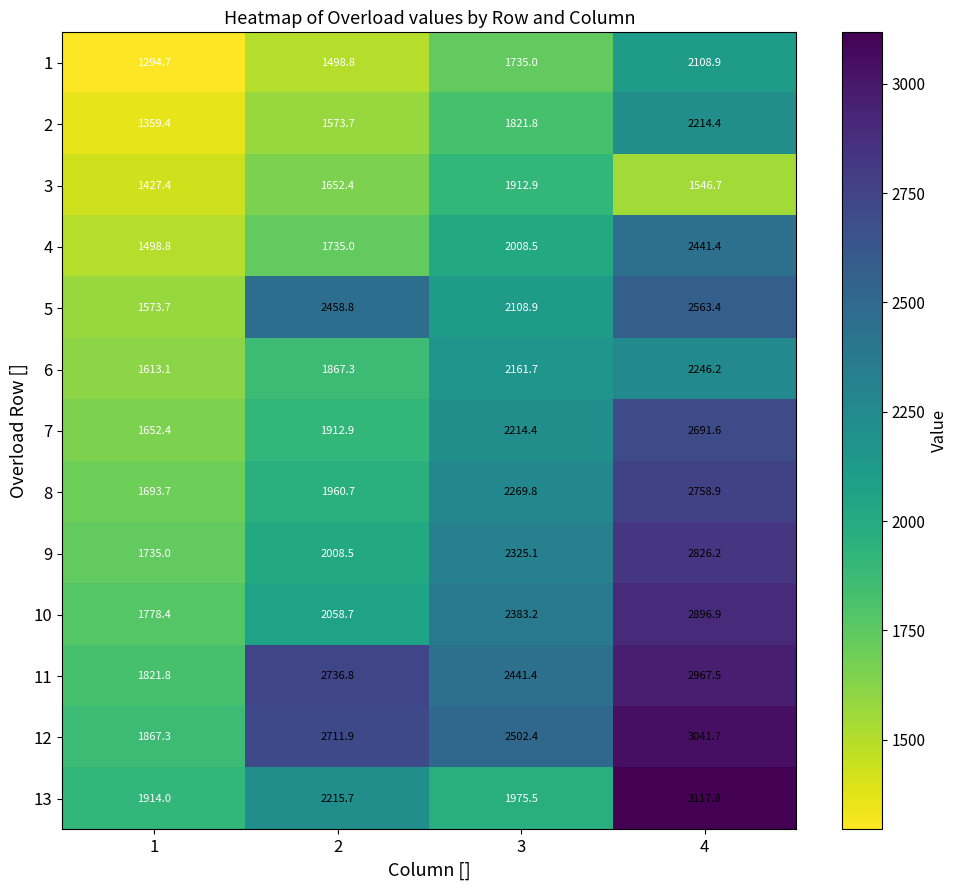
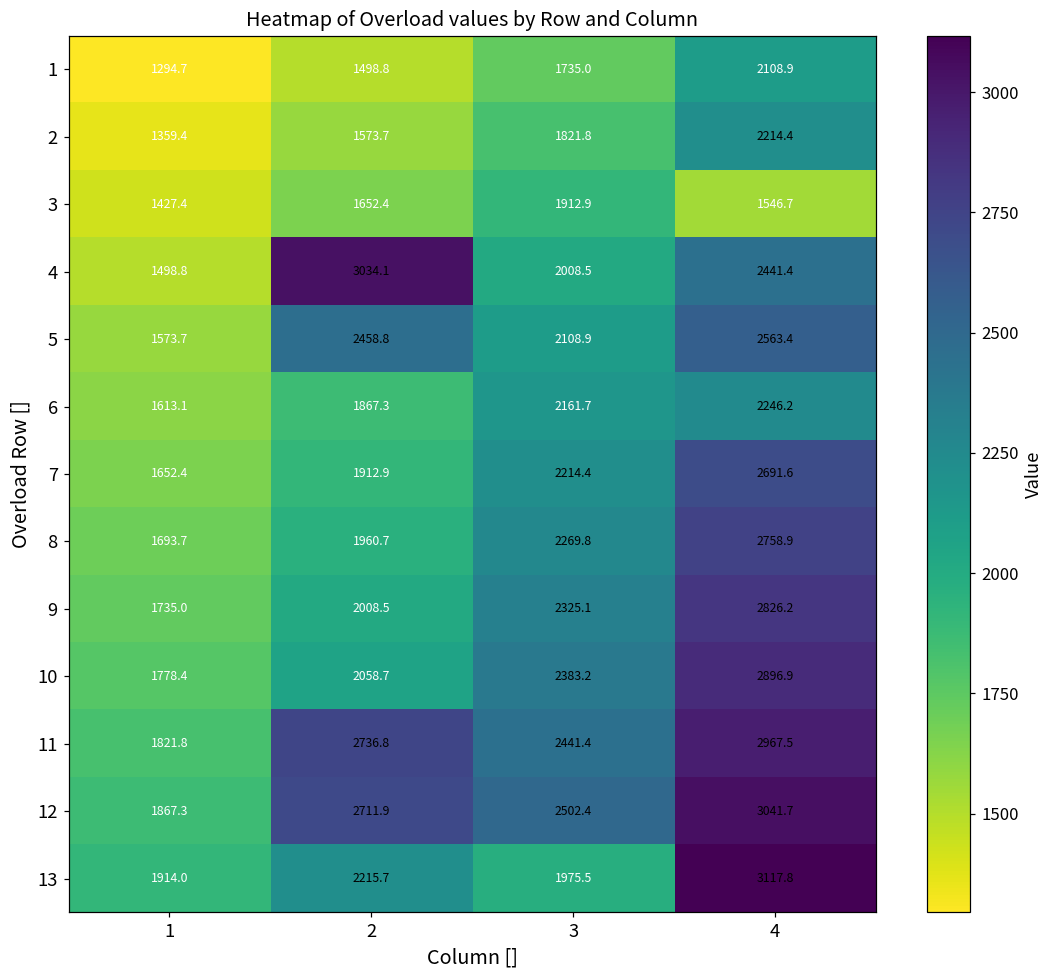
  {
    "1": {
      "1": 1294.7,
      "2": 1498.8,
      "3": 1735.0,
      "4": 2108.9
    },
    "2": {
      "1": 1359.4,
      "2": 1573.7,
      "3": 1821.8,
      "4": 2214.4
    },
    "3": {
      "1": 1427.4,
      "2": 1652.4,
      "3": 1912.9,
      "4": 1546.7
    },
    "4": {
      "1": 1498.8,
-     "2": 1735.0,
+     "2": 3034.1,
      "3": 2008.5,
      "4": 2441.4
    },
    "5": {
      "1": 1573.7,
      "2": 2458.8,
      "3": 2108.9,
      "4": 2563.4
    },
    "6": {
      "1": 1613.1,
      "2": 1867.3,
      "3": 2161.7,
      "4": 2246.2
    },
    "7": {
      "1": 1652.4,
      "2": 1912.9,
      "3": 2214.4,
      "4": 2691.6
    },
    "8": {
      "1": 1693.7,
      "2": 1960.7,
      "3": 2269.8,
      "4": 2758.9
    },
    "9": {
      "1": 1735.0,
      "2": 2008.5,
      "3": 2325.1,
      "4": 2826.2
    },
    "10": {
      "1": 1778.4,
      "2": 2058.7,
      "3": 2383.2,
      "4": 2896.9
    },
    "11": {
      "1": 1821.8,
      "2": 2736.8,
      "3": 2441.4,
      "4": 2967.5
    },
    "12": {
      "1": 1867.3,
      "2": 2711.9,
      "3": 2502.4,
      "4": 3041.7
    },
    "13": {
      "1": 1914.0,
      "2": 2215.7,
      "3": 1975.5,
      "4": 3117.8
    }
  }
